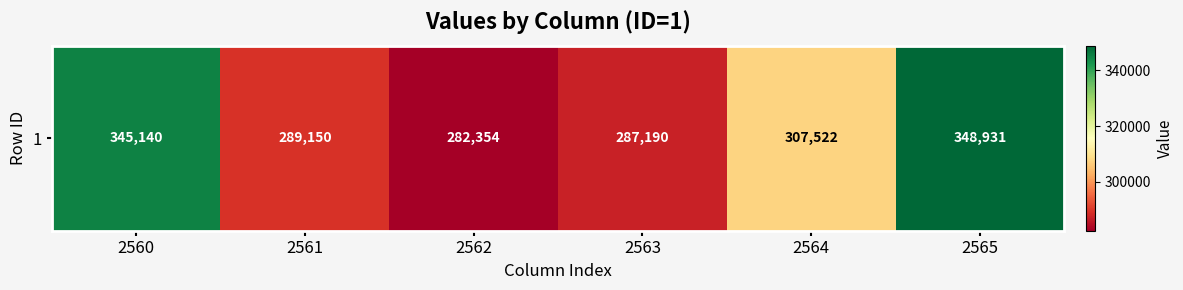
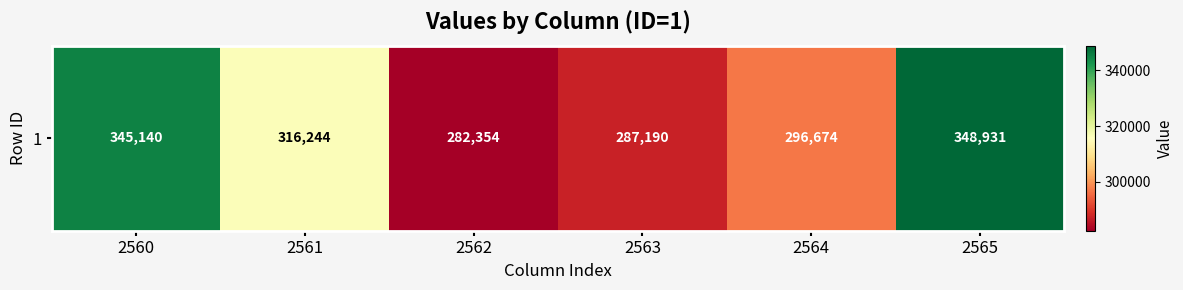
  {
    "1": {
      "2560": "345,140",
-     "2561": "289,150",
+     "2561": "316,244",
      "2562": "282,354",
      "2563": "287,190",
-     "2564": "307,522",
+     "2564": "296,674",
      "2565": "348,931"
    }
  }
